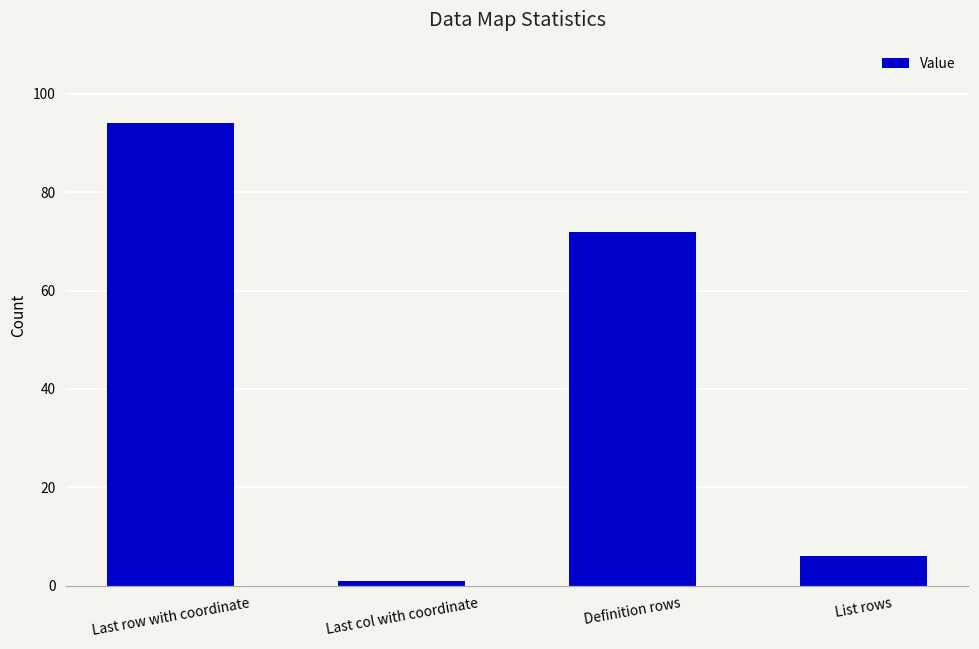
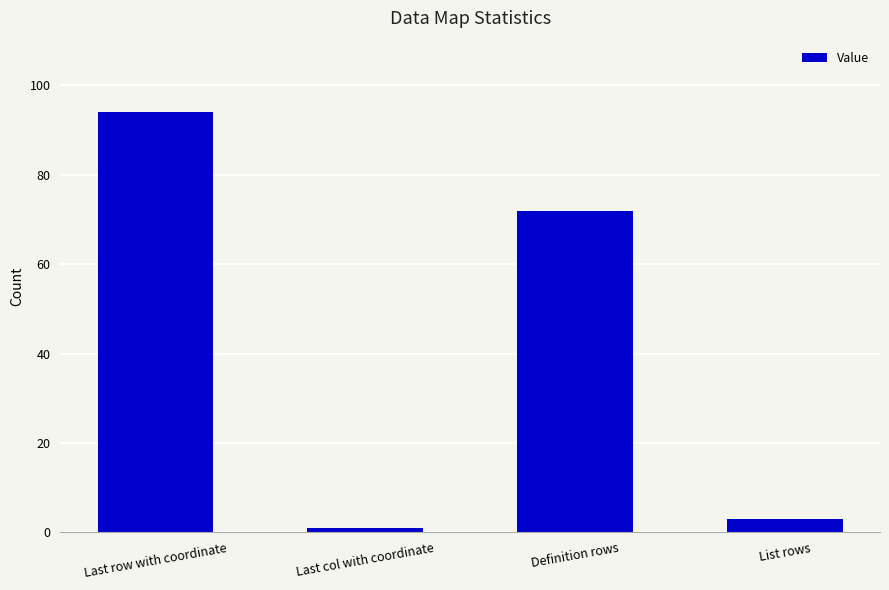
  {
    "Last row with coordinate": 94,
    "Last col with coordinate": 1,
    "Definition rows": 72,
-   "List rows": 6
+   "List rows": 3
  }
